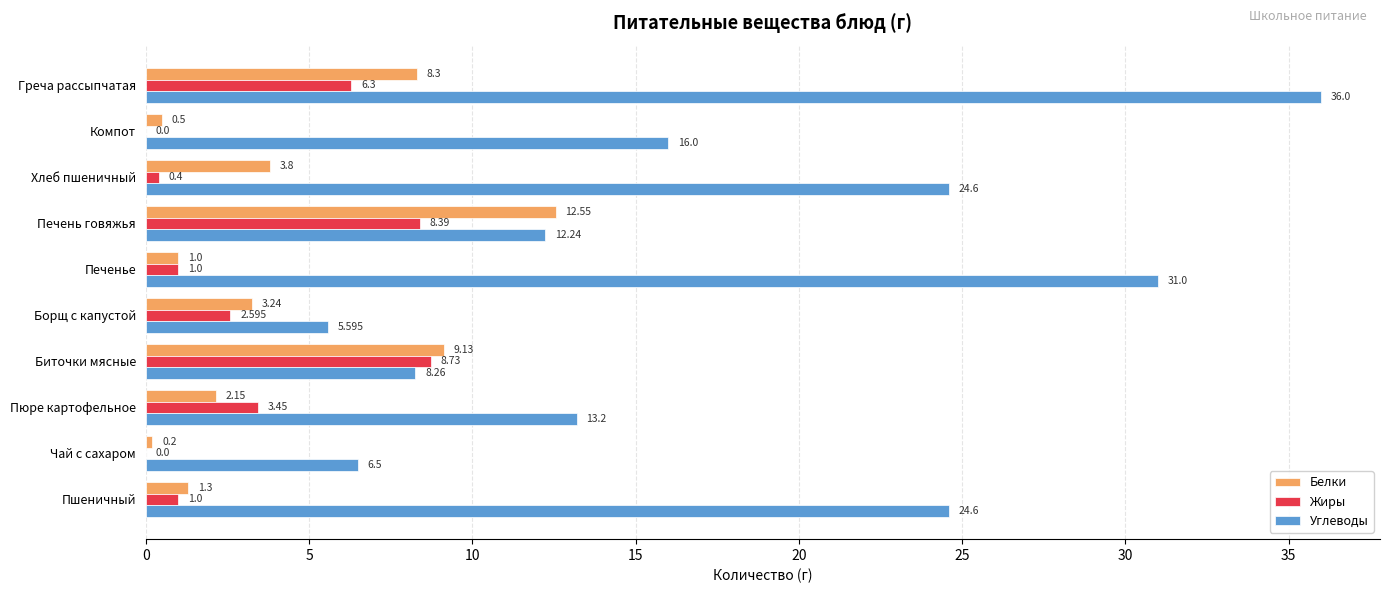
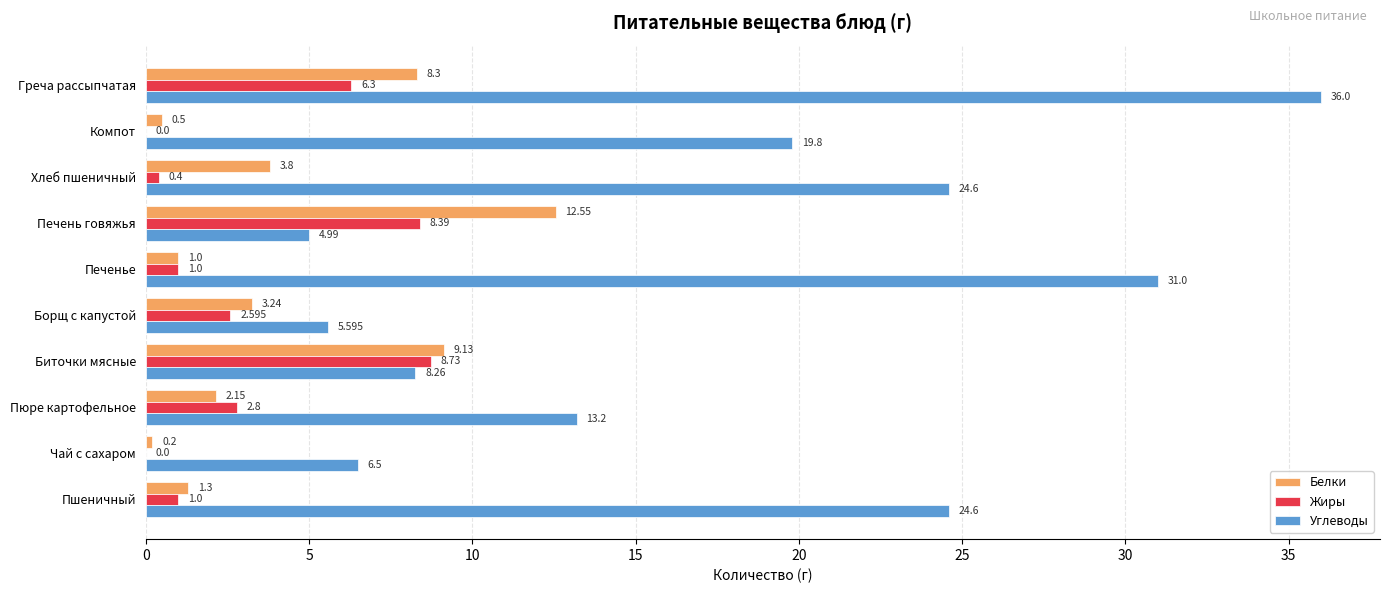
  {
    "Белки": {
      "Греча рассыпчатая": 8.3,
      "Компот": 0.5,
      "Хлеб пшеничный": 3.8,
      "Печень говяжья": 12.55,
      "Печенье": 1.0,
      "Борщ с капустой": 3.24,
      "Биточки мясные": 9.13,
      "Пюре картофельное": 2.15,
      "Чай с сахаром": 0.2,
      "Пшеничный": 1.3
    },
    "Жиры": {
      "Греча рассыпчатая": 6.3,
      "Компот": 0.0,
      "Хлеб пшеничный": 0.4,
      "Печень говяжья": 8.39,
      "Печенье": 1.0,
      "Борщ с капустой": 2.595,
      "Биточки мясные": 8.73,
-     "Пюре картофельное": 3.45,
+     "Пюре картофельное": 2.8,
      "Чай с сахаром": 0.0,
      "Пшеничный": 1.0
    },
    "Углеводы": {
      "Греча рассыпчатая": 36.0,
-     "Компот": 16.0,
+     "Компот": 19.8,
      "Хлеб пшеничный": 24.6,
-     "Печень говяжья": 12.24,
+     "Печень говяжья": 4.99,
      "Печенье": 31.0,
      "Борщ с капустой": 5.595,
      "Биточки мясные": 8.26,
      "Пюре картофельное": 13.2,
      "Чай с сахаром": 6.5,
      "Пшеничный": 24.6
    }
  }
